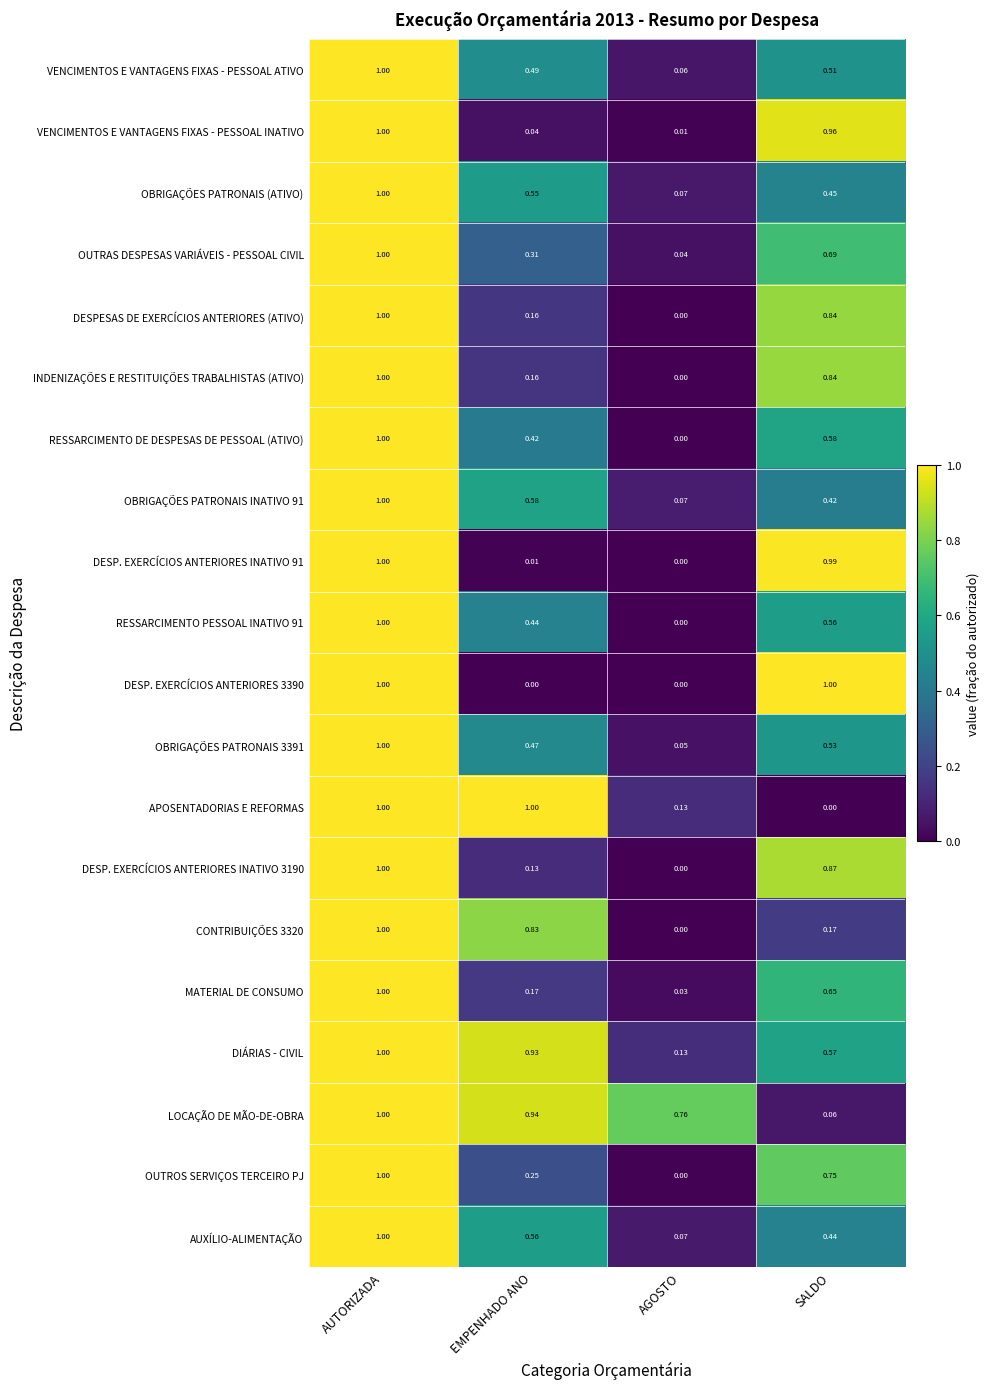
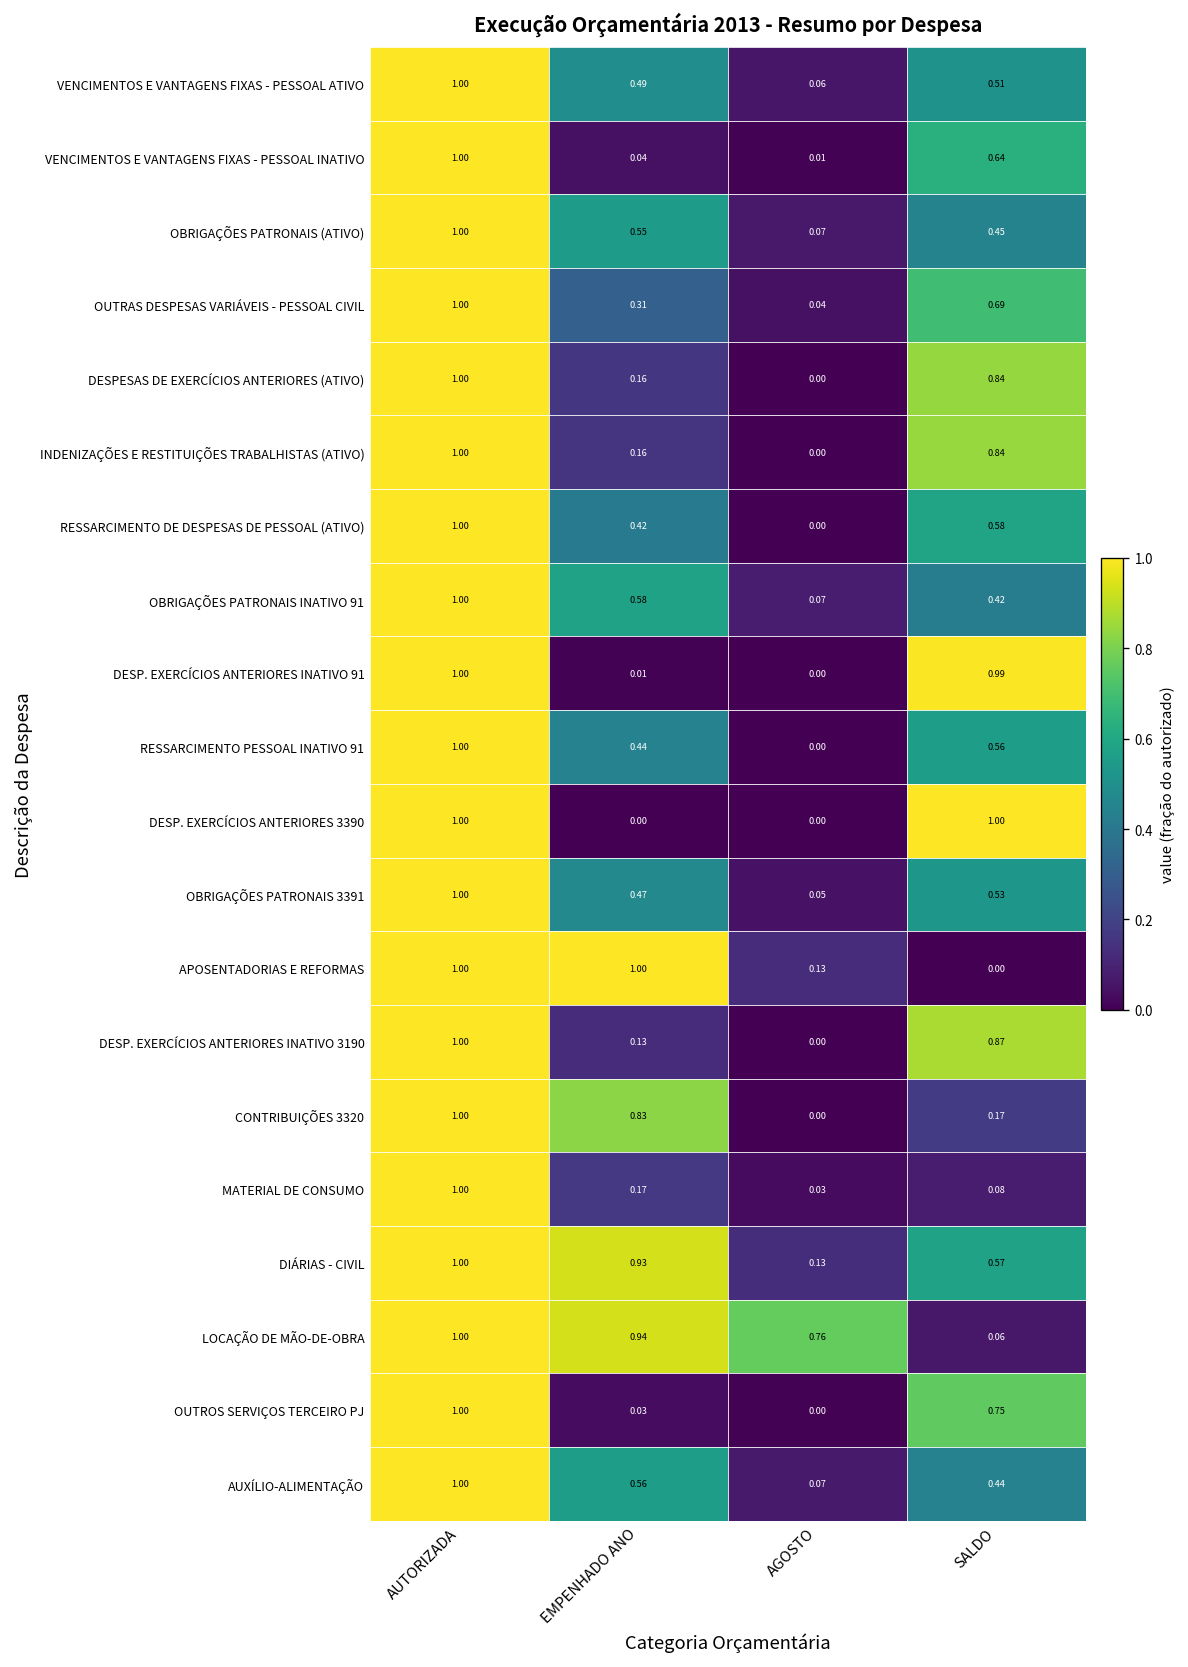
  {
    "VENCIMENTOS E VANTAGENS FIXAS - PESSOAL ATIVO": {
      "AUTORIZADA": 1.00,
      "EMPENHADO ANO": 0.49,
      "AGOSTO": 0.06,
      "SALDO": 0.51
    },
    "VENCIMENTOS E VANTAGENS FIXAS - PESSOAL INATIVO": {
      "AUTORIZADA": 1.00,
      "EMPENHADO ANO": 0.04,
      "AGOSTO": 0.01,
-     "SALDO": 0.96
+     "SALDO": 0.64
    },
    "OBRIGAÇÕES PATRONAIS (ATIVO)": {
      "AUTORIZADA": 1.00,
      "EMPENHADO ANO": 0.55,
      "AGOSTO": 0.07,
      "SALDO": 0.45
    },
    "OUTRAS DESPESAS VARIÁVEIS - PESSOAL CIVIL": {
      "AUTORIZADA": 1.00,
      "EMPENHADO ANO": 0.31,
      "AGOSTO": 0.04,
      "SALDO": 0.69
    },
    "DESPESAS DE EXERCÍCIOS ANTERIORES (ATIVO)": {
      "AUTORIZADA": 1.00,
      "EMPENHADO ANO": 0.16,
      "AGOSTO": 0.00,
      "SALDO": 0.84
    },
    "INDENIZAÇÕES E RESTITUIÇÕES TRABALHISTAS (ATIVO)": {
      "AUTORIZADA": 1.00,
      "EMPENHADO ANO": 0.16,
      "AGOSTO": 0.00,
      "SALDO": 0.84
    },
    "RESSARCIMENTO DE DESPESAS DE PESSOAL (ATIVO)": {
      "AUTORIZADA": 1.00,
      "EMPENHADO ANO": 0.42,
      "AGOSTO": 0.00,
      "SALDO": 0.58
    },
    "OBRIGAÇÕES PATRONAIS INATIVO 91": {
      "AUTORIZADA": 1.00,
      "EMPENHADO ANO": 0.58,
      "AGOSTO": 0.07,
      "SALDO": 0.42
    },
    "DESP. EXERCÍCIOS ANTERIORES INATIVO 91": {
      "AUTORIZADA": 1.00,
      "EMPENHADO ANO": 0.01,
      "AGOSTO": 0.00,
      "SALDO": 0.99
    },
    "RESSARCIMENTO PESSOAL INATIVO 91": {
      "AUTORIZADA": 1.00,
      "EMPENHADO ANO": 0.44,
      "AGOSTO": 0.00,
      "SALDO": 0.56
    },
    "DESP. EXERCÍCIOS ANTERIORES 3390": {
      "AUTORIZADA": 1.00,
      "EMPENHADO ANO": 0.00,
      "AGOSTO": 0.00,
      "SALDO": 1.00
    },
    "OBRIGAÇÕES PATRONAIS 3391": {
      "AUTORIZADA": 1.00,
      "EMPENHADO ANO": 0.47,
      "AGOSTO": 0.05,
      "SALDO": 0.53
    },
    "APOSENTADORIAS E REFORMAS": {
      "AUTORIZADA": 1.00,
      "EMPENHADO ANO": 1.00,
      "AGOSTO": 0.13,
      "SALDO": 0.00
    },
    "DESP. EXERCÍCIOS ANTERIORES INATIVO 3190": {
      "AUTORIZADA": 1.00,
      "EMPENHADO ANO": 0.13,
      "AGOSTO": 0.00,
      "SALDO": 0.87
    },
    "CONTRIBUIÇÕES 3320": {
      "AUTORIZADA": 1.00,
      "EMPENHADO ANO": 0.83,
      "AGOSTO": 0.00,
      "SALDO": 0.17
    },
    "MATERIAL DE CONSUMO": {
      "AUTORIZADA": 1.00,
      "EMPENHADO ANO": 0.17,
      "AGOSTO": 0.03,
-     "SALDO": 0.65
+     "SALDO": 0.08
    },
    "DIÁRIAS - CIVIL": {
      "AUTORIZADA": 1.00,
      "EMPENHADO ANO": 0.93,
      "AGOSTO": 0.13,
      "SALDO": 0.57
    },
    "LOCAÇÃO DE MÃO-DE-OBRA": {
      "AUTORIZADA": 1.00,
      "EMPENHADO ANO": 0.94,
      "AGOSTO": 0.76,
      "SALDO": 0.06
    },
    "OUTROS SERVIÇOS TERCEIRO PJ": {
      "AUTORIZADA": 1.00,
-     "EMPENHADO ANO": 0.25,
+     "EMPENHADO ANO": 0.03,
      "AGOSTO": 0.00,
      "SALDO": 0.75
    },
    "AUXÍLIO-ALIMENTAÇÃO": {
      "AUTORIZADA": 1.00,
      "EMPENHADO ANO": 0.56,
      "AGOSTO": 0.07,
      "SALDO": 0.44
    }
  }
